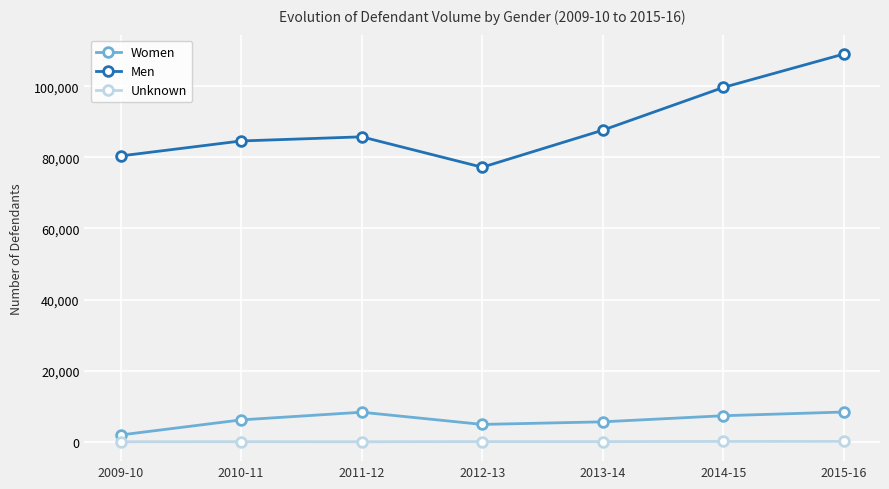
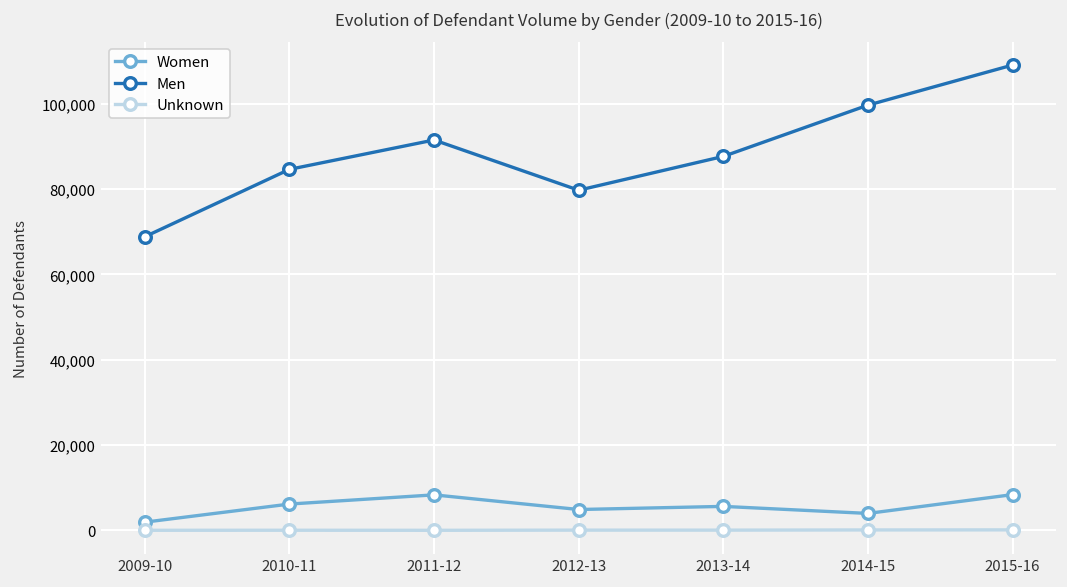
  {
    "Women": {
      "2009-10": "2,000",
      "2010-11": "6,000",
      "2011-12": "8,000",
      "2012-13": "5,000",
      "2013-14": "6,000",
-     "2014-15": "7,000",
+     "2014-15": "4,000",
      "2015-16": "8,000"
    },
    "Men": {
-     "2009-10": "80,000",
+     "2009-10": "69,000",
      "2010-11": "85,000",
-     "2011-12": "86,000",
-     "2012-13": "77,000",
+     "2011-12": "92,000",
+     "2012-13": "80,000",
      "2013-14": "88,000",
      "2014-15": "100,000",
      "2015-16": "109,000"
    },
    "Unknown": {
      "2009-10": "0",
      "2010-11": "0",
      "2011-12": "0",
      "2012-13": "0",
      "2013-14": "0",
      "2014-15": "0",
      "2015-16": "0"
    }
  }
